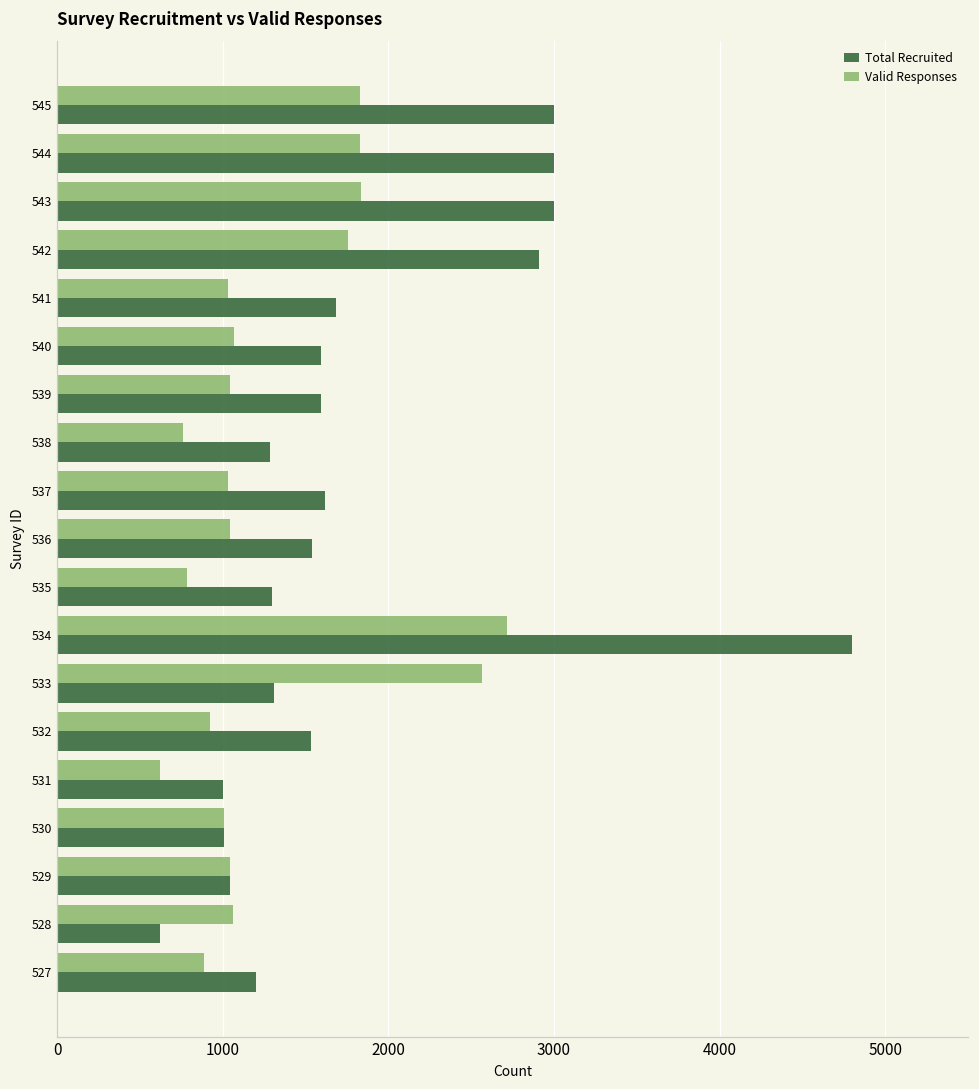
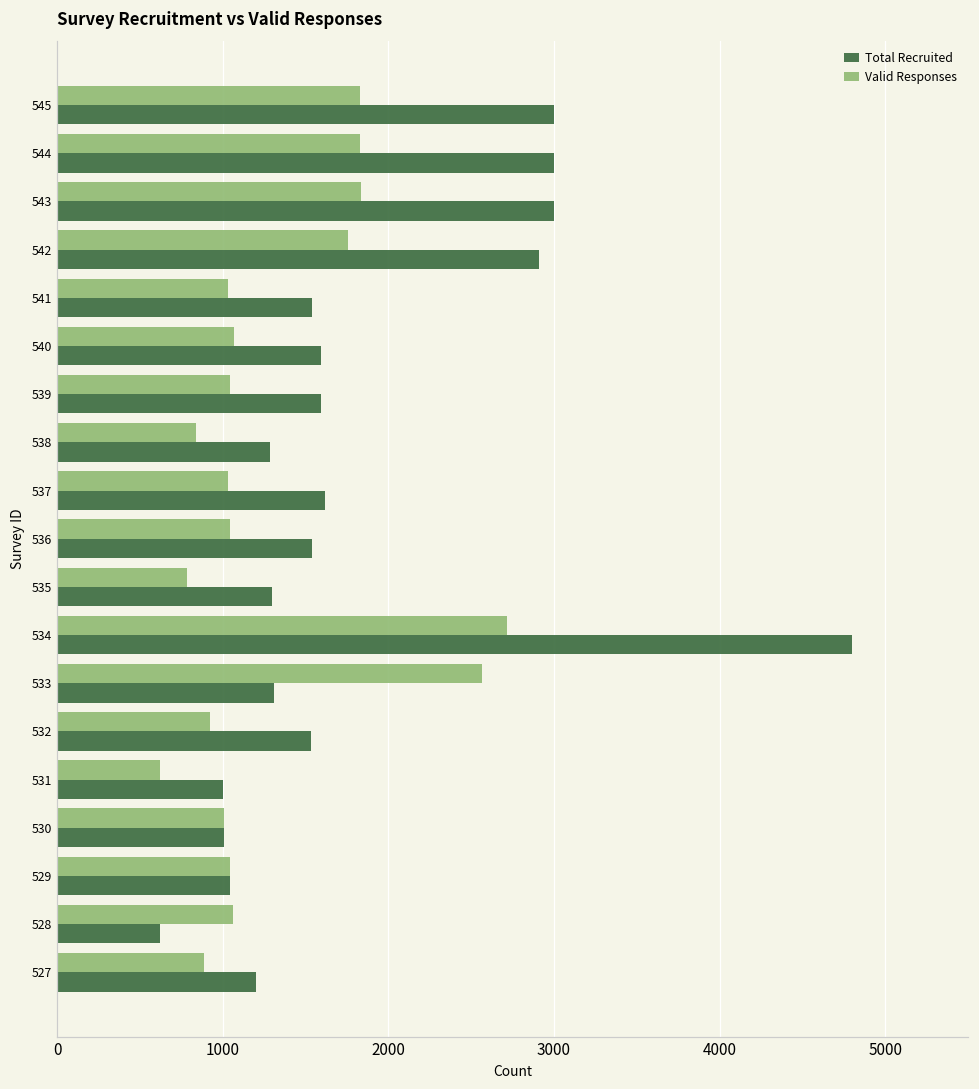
  {
    "Total Recruited": {
      "545": 3000,
      "544": 3000,
      "543": 3000,
      "542": 2910,
-     "541": 1690,
+     "541": 1540,
      "540": 1590,
      "539": 1590,
      "538": 1290,
      "537": 1620,
      "536": 1540,
      "535": 1300,
      "534": 4800,
      "533": 1310,
      "532": 1530,
      "531": 1000,
      "530": 1010,
      "529": 1040,
      "528": 620,
      "527": 1200
    },
    "Valid Responses": {
      "545": 1830,
      "544": 1830,
      "543": 1840,
      "542": 1750,
      "541": 1030,
      "540": 1070,
      "539": 1050,
-     "538": 760,
+     "538": 840,
      "537": 1030,
      "536": 1040,
      "535": 790,
      "534": 2720,
      "533": 2560,
      "532": 920,
      "531": 620,
      "530": 1010,
      "529": 1040,
      "528": 1060,
      "527": 890
    }
  }
